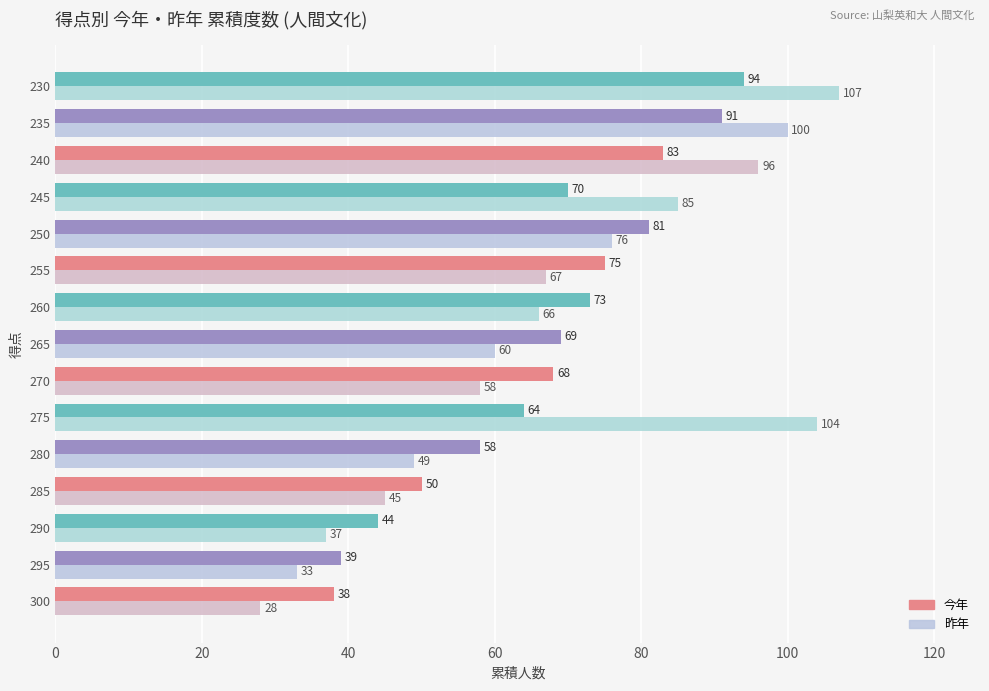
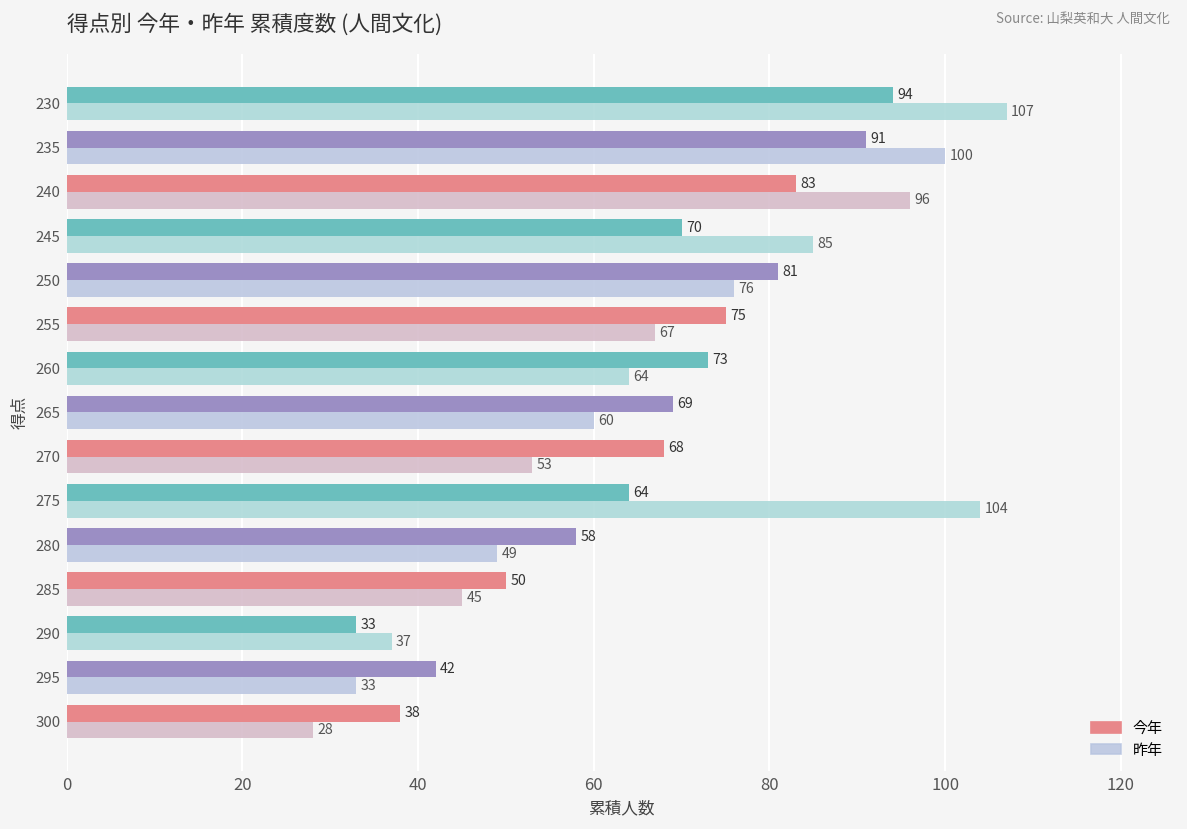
  {
    "今年": {
      "230": 94,
      "235": 91,
      "240": 83,
      "245": 70,
      "250": 81,
      "255": 75,
      "260": 73,
      "265": 69,
      "270": 68,
      "275": 64,
      "280": 58,
      "285": 50,
-     "290": 44,
-     "295": 39,
+     "290": 33,
+     "295": 42,
      "300": 38
    },
    "昨年": {
      "230": 107,
      "235": 100,
      "240": 96,
      "245": 85,
      "250": 76,
      "255": 67,
-     "260": 66,
+     "260": 64,
      "265": 60,
-     "270": 58,
+     "270": 53,
      "275": 104,
      "280": 49,
      "285": 45,
      "290": 37,
      "295": 33,
      "300": 28
    }
  }
